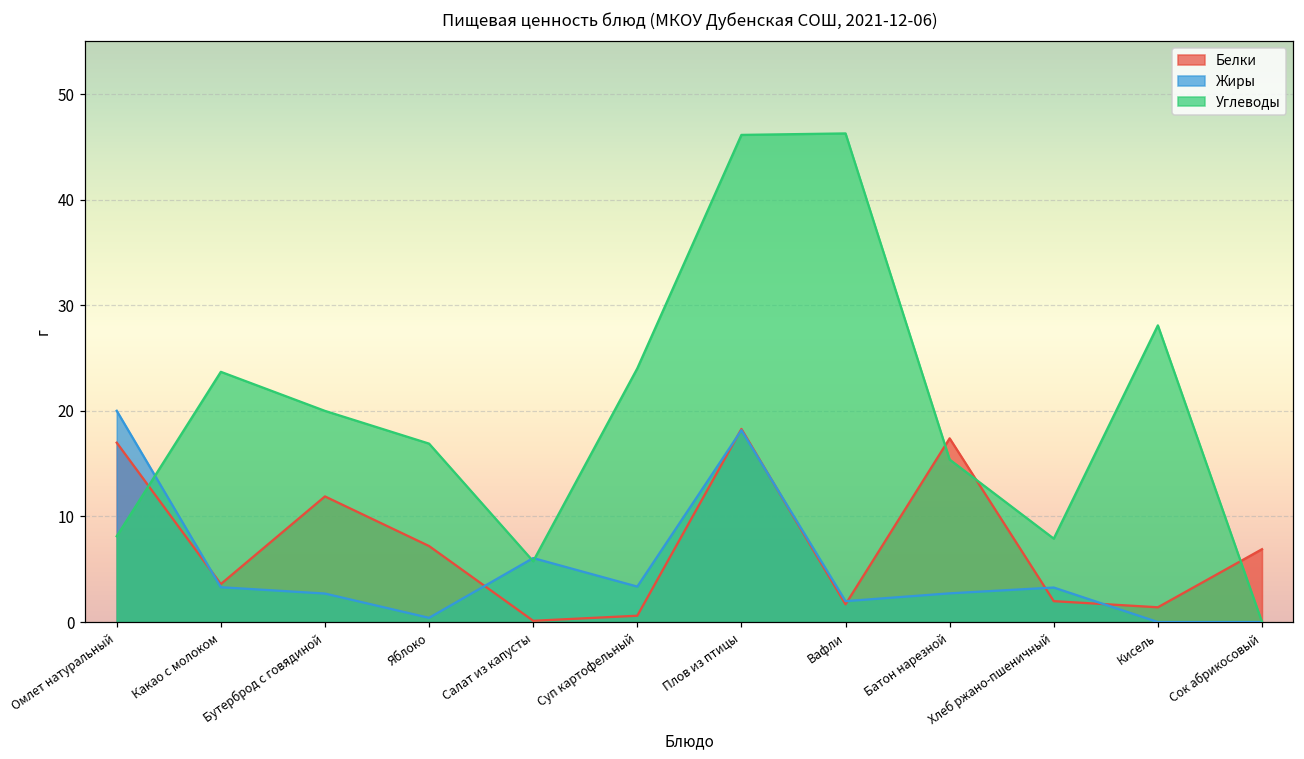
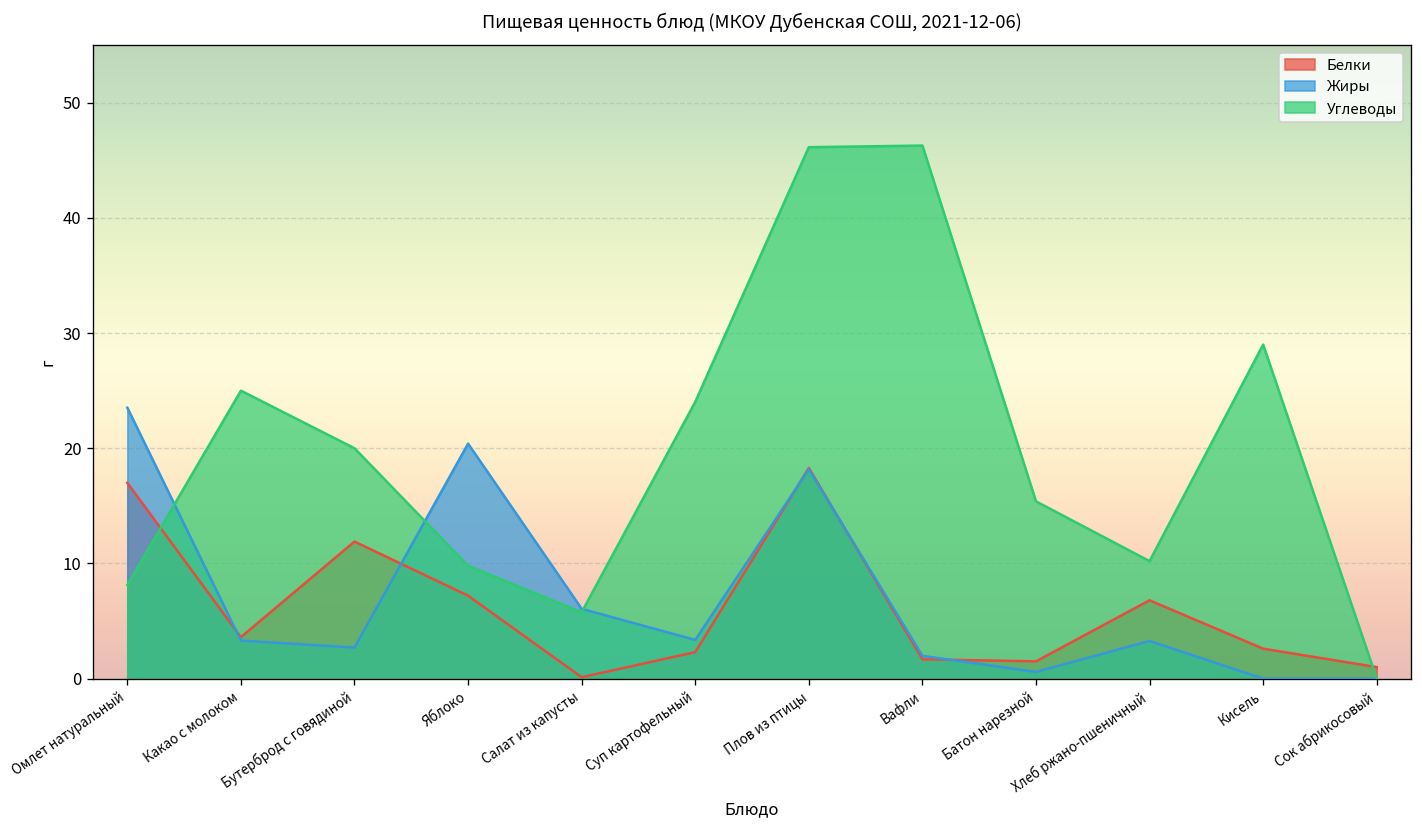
  {
    "Белки": {
      "Омлет натуральный": 17,
      "Какао с молоком": 4,
      "Бутерброд с говядиной": 12,
      "Яблоко": 7,
      "Салат из капусты": 0,
-     "Суп картофельный": 1,
+     "Суп картофельный": 2,
      "Вафли": 2,
-     "Батон нарезной": 17,
-     "Хлеб ржано-пшеничный": 2,
-     "Кисель": 1,
-     "Сок абрикосовый": 7
+     "Батон нарезной": 2,
+     "Хлеб ржано-пшеничный": 7,
+     "Кисель": 3,
+     "Сок абрикосовый": 1
    },
    "Жиры": {
-     "Омлет натуральный": 20,
+     "Омлет натуральный": 24,
      "Какао с молоком": 3,
      "Бутерброд с говядиной": 3,
-     "Яблоко": 0,
+     "Яблоко": 20,
      "Салат из капусты": 6,
      "Суп картофельный": 3,
      "Вафли": 2,
-     "Батон нарезной": 3,
+     "Батон нарезной": 1,
      "Хлеб ржано-пшеничный": 3,
      "Кисель": 0
    },
    "Углеводы": {
      "Омлет натуральный": 8,
-     "Какао с молоком": 24,
+     "Какао с молоком": 25,
      "Бутерброд с говядиной": 20,
-     "Яблоко": 17,
+     "Яблоко": 10,
      "Салат из капусты": 6,
      "Суп картофельный": 24,
      "Плов из птицы": 46,
      "Вафли": 46,
      "Батон нарезной": 15,
-     "Хлеб ржано-пшеничный": 8,
-     "Кисель": 28
+     "Хлеб ржано-пшеничный": 10,
+     "Кисель": 29
    }
  }
